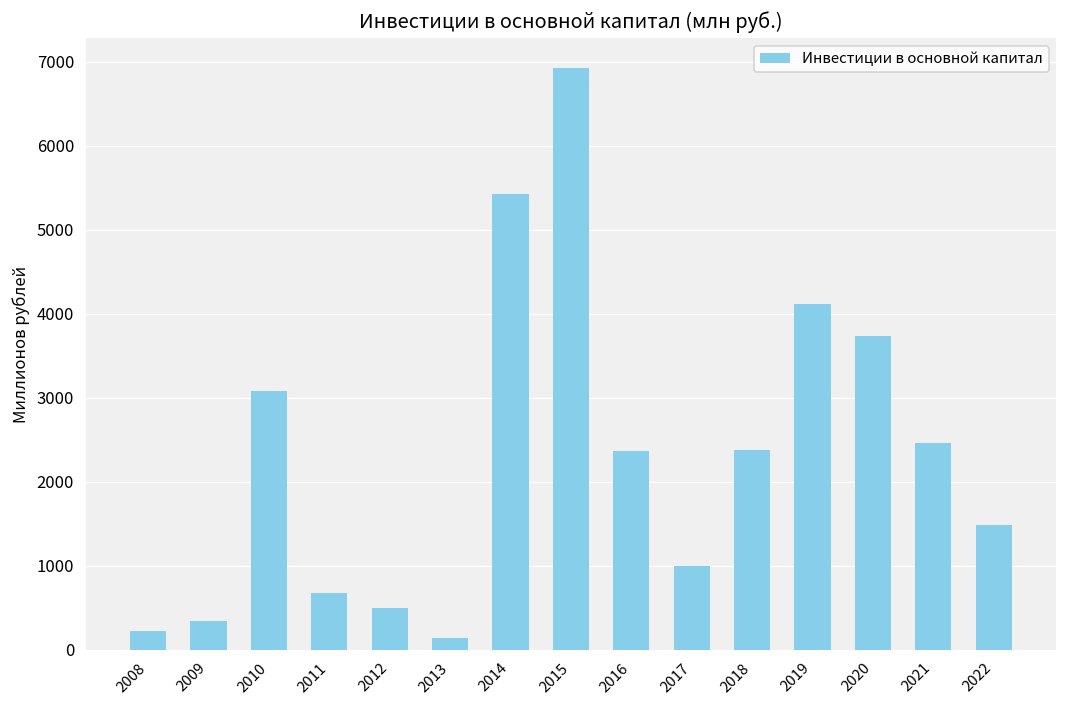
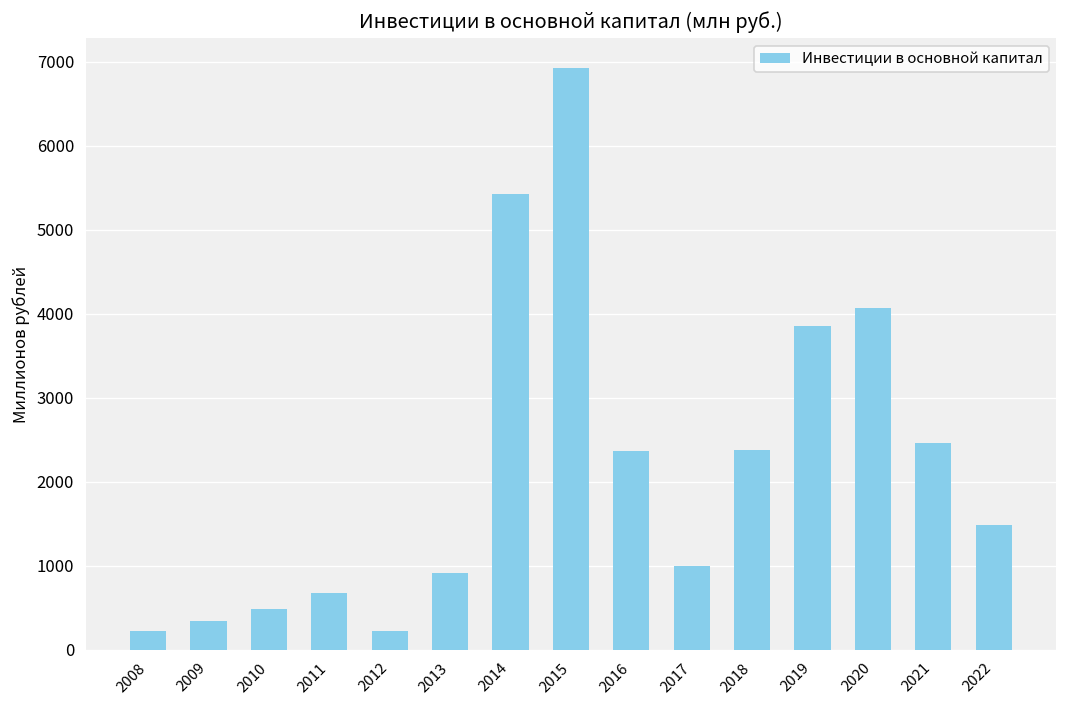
  {
    "2008": 200,
    "2009": 300,
-   "2010": 3100,
+   "2010": 500,
    "2011": 700,
-   "2012": 500,
-   "2013": 100,
+   "2012": 200,
+   "2013": 900,
    "2014": 5400,
    "2015": 6900,
    "2016": 2400,
    "2017": 1000,
    "2018": 2400,
-   "2019": 4100,
-   "2020": 3700,
+   "2019": 3800,
+   "2020": 4100,
    "2021": 2500,
    "2022": 1500
  }
